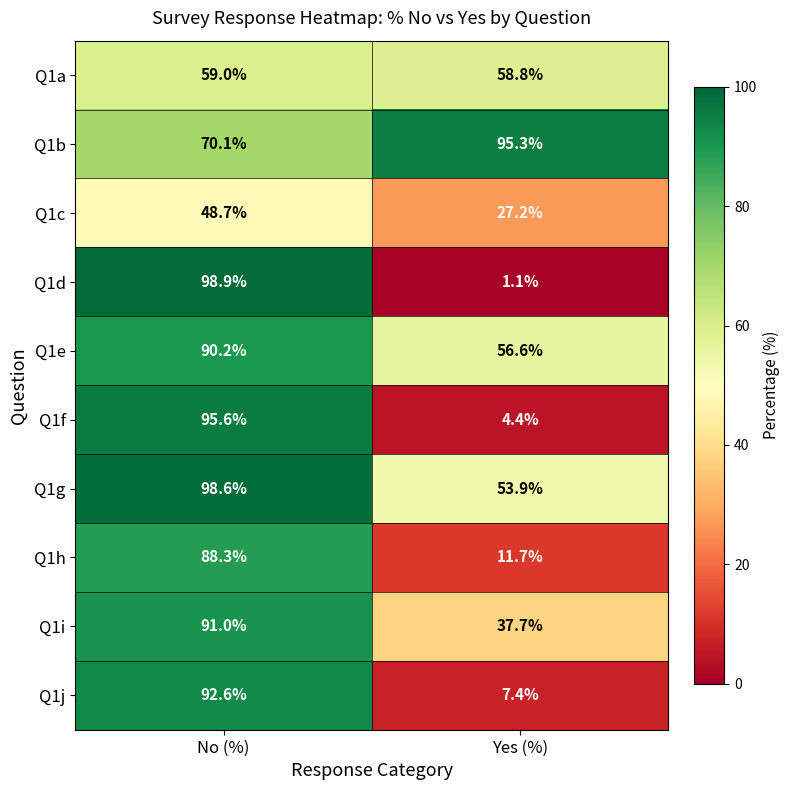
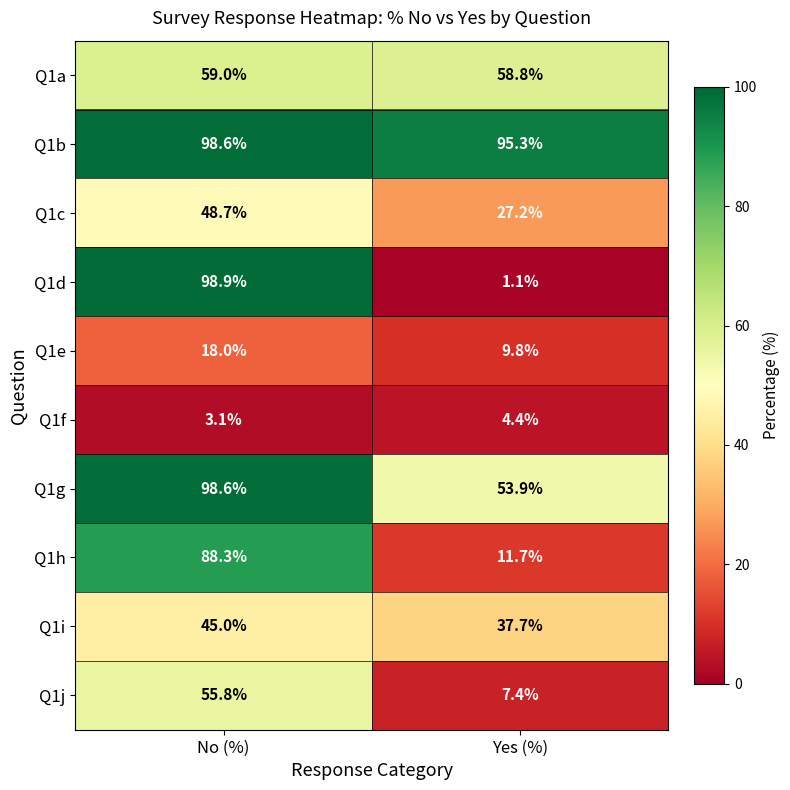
  {
    "Q1a": {
      "No (%)": "59.0%",
      "Yes (%)": "58.8%"
    },
    "Q1b": {
-     "No (%)": "70.1%",
+     "No (%)": "98.6%",
      "Yes (%)": "95.3%"
    },
    "Q1c": {
      "No (%)": "48.7%",
      "Yes (%)": "27.2%"
    },
    "Q1d": {
      "No (%)": "98.9%",
      "Yes (%)": "1.1%"
    },
    "Q1e": {
-     "No (%)": "90.2%",
-     "Yes (%)": "56.6%"
+     "No (%)": "18.0%",
+     "Yes (%)": "9.8%"
    },
    "Q1f": {
-     "No (%)": "95.6%",
+     "No (%)": "3.1%",
      "Yes (%)": "4.4%"
    },
    "Q1g": {
      "No (%)": "98.6%",
      "Yes (%)": "53.9%"
    },
    "Q1h": {
      "No (%)": "88.3%",
      "Yes (%)": "11.7%"
    },
    "Q1i": {
-     "No (%)": "91.0%",
+     "No (%)": "45.0%",
      "Yes (%)": "37.7%"
    },
    "Q1j": {
-     "No (%)": "92.6%",
+     "No (%)": "55.8%",
      "Yes (%)": "7.4%"
    }
  }
